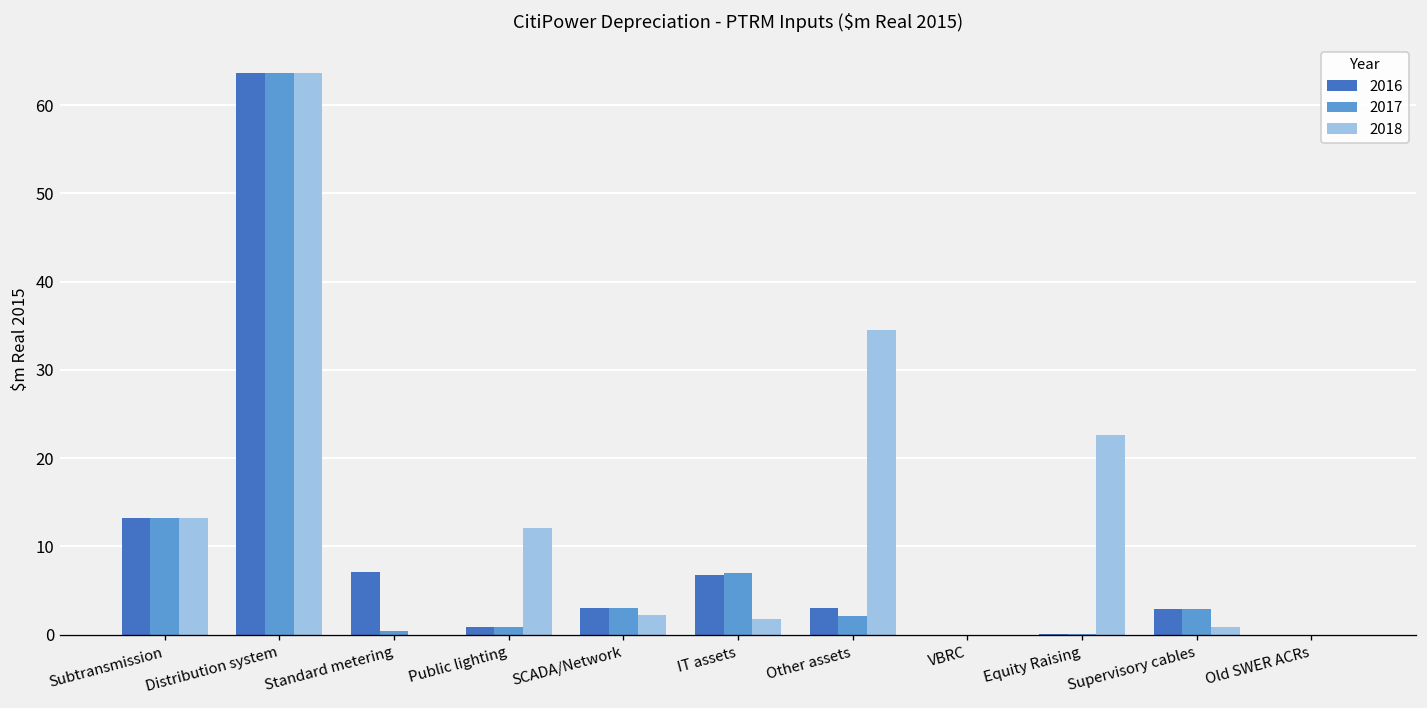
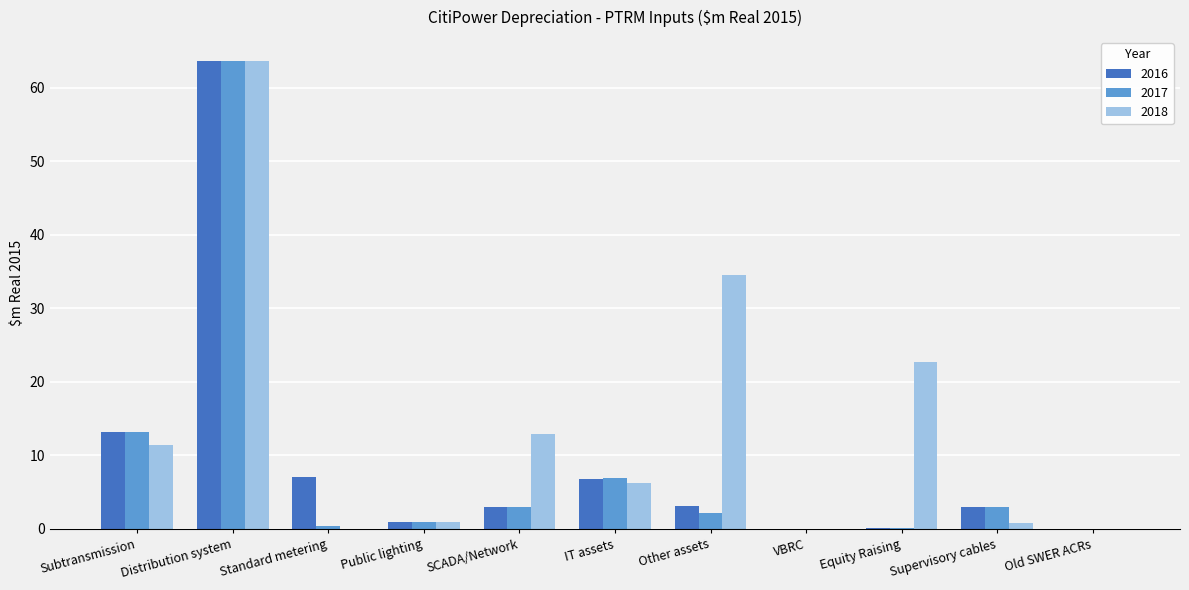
  {
    "2018": {
-     "Subtransmission": 13,
+     "Subtransmission": 11,
      "Distribution system": 64,
      "Standard metering": 0,
-     "Public lighting": 12,
-     "SCADA/Network": 2,
-     "IT assets": 2,
+     "Public lighting": 1,
+     "SCADA/Network": 13,
+     "IT assets": 6,
      "Other assets": 35,
      "VBRC": 0,
      "Equity Raising": 23,
      "Supervisory cables": 1,
      "Old SWER ACRs": 0
    }
  }
